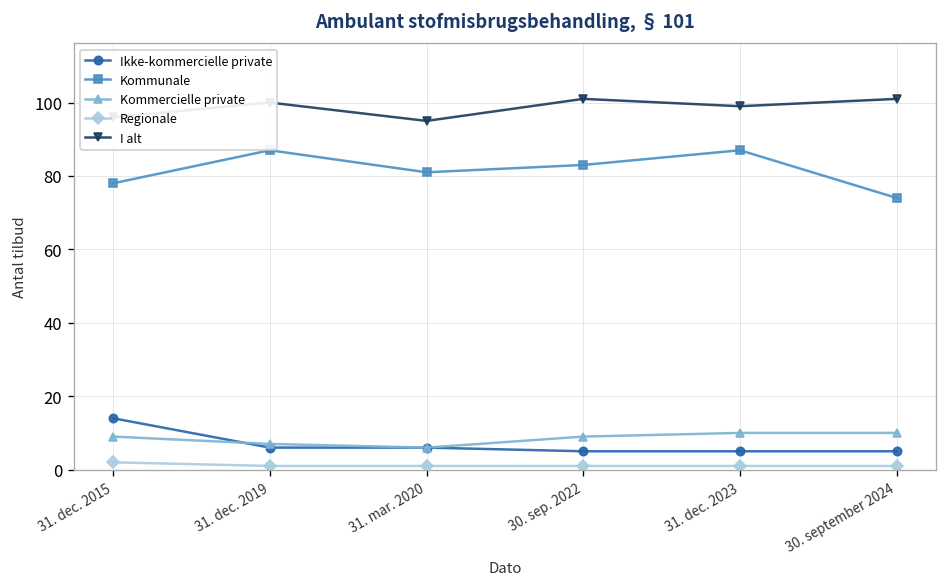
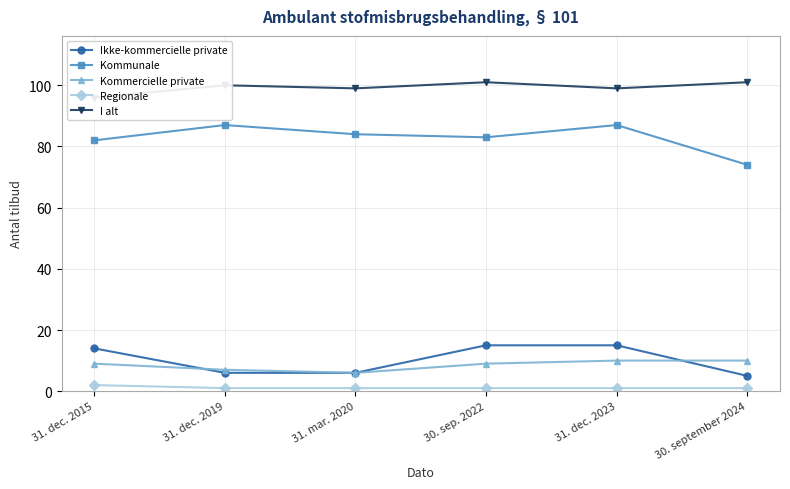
  {
    "Ikke-kommercielle private": {
      "31. dec. 2015": 14,
      "31. dec. 2019": 6,
-     "30. sep. 2022": 5,
-     "31. dec. 2023": 5,
+     "30. sep. 2022": 15,
+     "31. dec. 2023": 15,
      "30. september 2024": 5
    },
    "Kommunale": {
-     "31. dec. 2015": 78,
+     "31. dec. 2015": 82,
      "31. dec. 2019": 87,
-     "31. mar. 2020": 81,
+     "31. mar. 2020": 84,
      "30. sep. 2022": 83,
      "31. dec. 2023": 87,
      "30. september 2024": 74
    },
    "I alt": {
-     "31. mar. 2020": 95,
+     "31. mar. 2020": 99,
      "30. sep. 2022": 101,
      "31. dec. 2023": 99,
      "30. september 2024": 101
    }
  }
